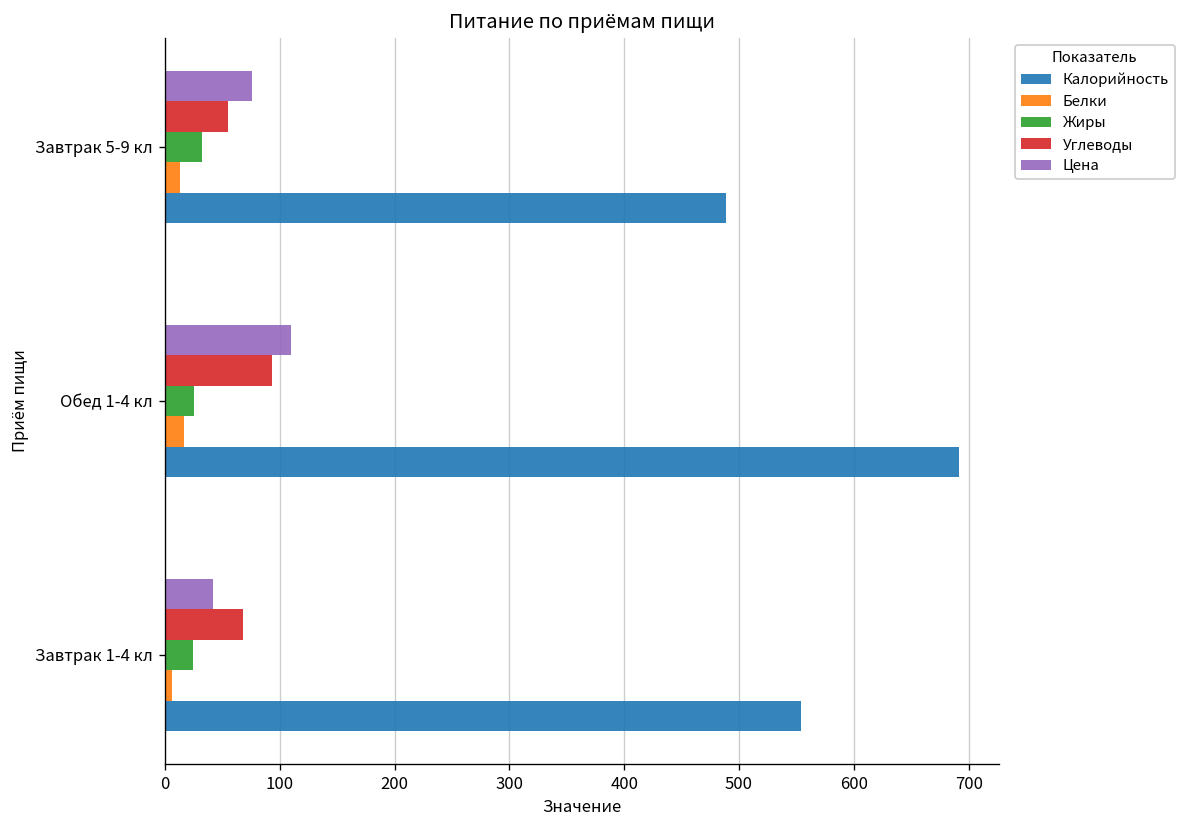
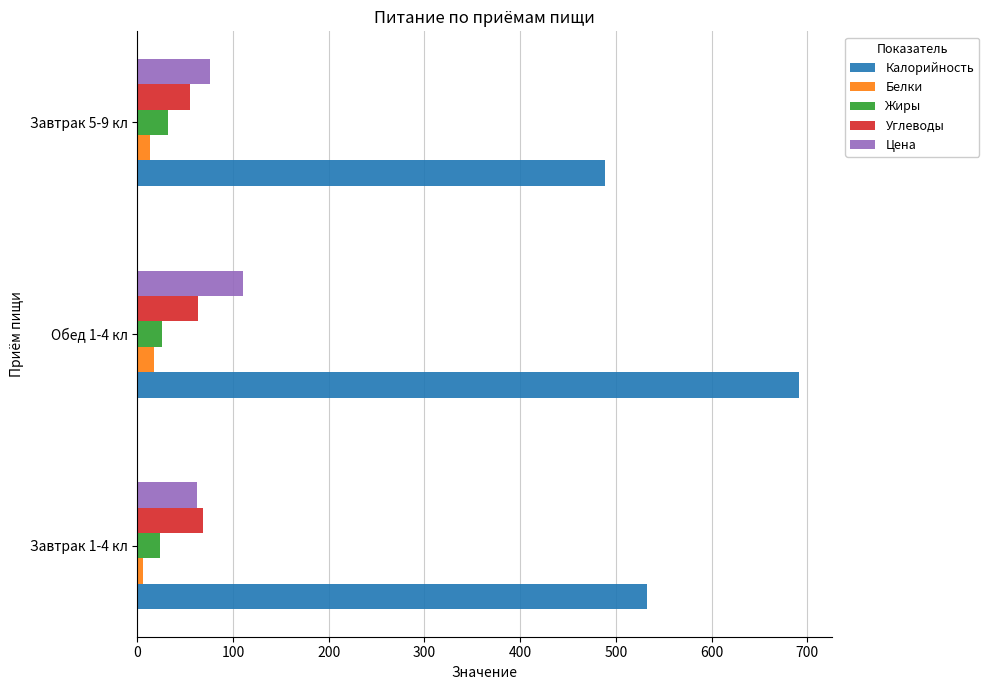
  {
    "Калорийность": {
      "Завтрак 5-9 кл": 490,
      "Обед 1-4 кл": 690,
-     "Завтрак 1-4 кл": 550
+     "Завтрак 1-4 кл": 530
    },
    "Белки": {
      "Завтрак 5-9 кл": 10,
      "Обед 1-4 кл": 20,
      "Завтрак 1-4 кл": 10
    },
    "Жиры": {
      "Завтрак 5-9 кл": 30,
      "Обед 1-4 кл": 30,
      "Завтрак 1-4 кл": 20
    },
    "Углеводы": {
      "Завтрак 5-9 кл": 60,
-     "Обед 1-4 кл": 90,
+     "Обед 1-4 кл": 60,
      "Завтрак 1-4 кл": 70
    },
    "Цена": {
      "Завтрак 5-9 кл": 80,
      "Обед 1-4 кл": 110,
-     "Завтрак 1-4 кл": 40
+     "Завтрак 1-4 кл": 60
    }
  }
